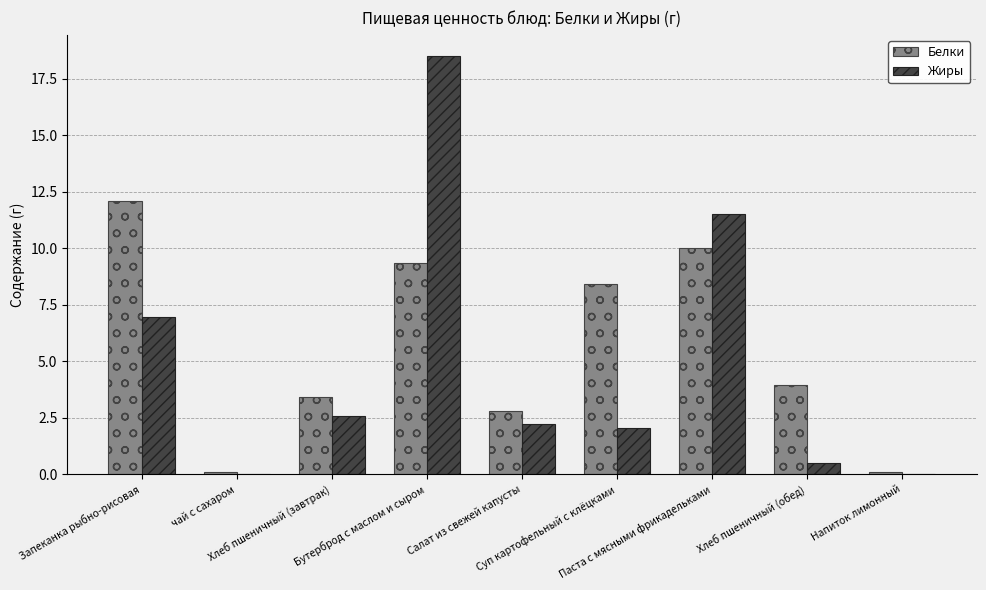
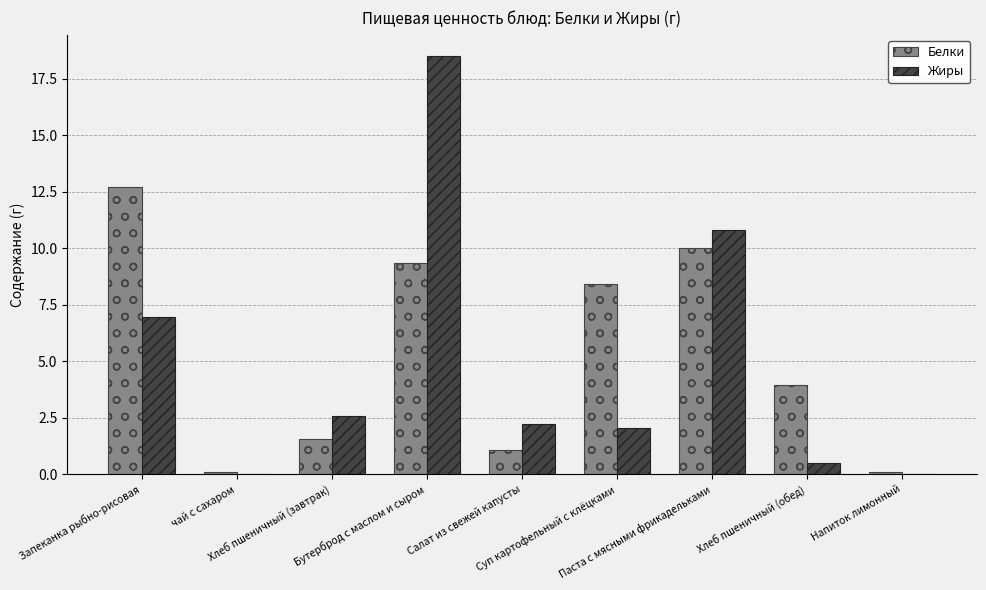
  {
    "Белки": {
-     "Запеканка рыбно-рисовая": 12.1,
-     "Хлеб пшеничный (завтрак)": 3.4,
+     "Запеканка рыбно-рисовая": 12.7,
+     "Хлеб пшеничный (завтрак)": 1.6,
      "Бутерброд с маслом и сыром": 9.4,
-     "Салат из свежей капусты": 2.8,
+     "Салат из свежей капусты": 1.1,
      "Суп картофельный с клёцками": 8.4,
      "Паста с мясными фрикадельками": 10.0,
      "Хлеб пшеничный (обед)": 4.0
    },
    "Жиры": {
      "Запеканка рыбно-рисовая": 7.0,
      "Хлеб пшеничный (завтрак)": 2.6,
      "Бутерброд с маслом и сыром": 18.5,
      "Салат из свежей капусты": 2.3,
      "Суп картофельный с клёцками": 2.1,
-     "Паста с мясными фрикадельками": 11.5,
+     "Паста с мясными фрикадельками": 10.8,
      "Хлеб пшеничный (обед)": 0.5,
      "Напиток лимонный": 0.0
    }
  }
